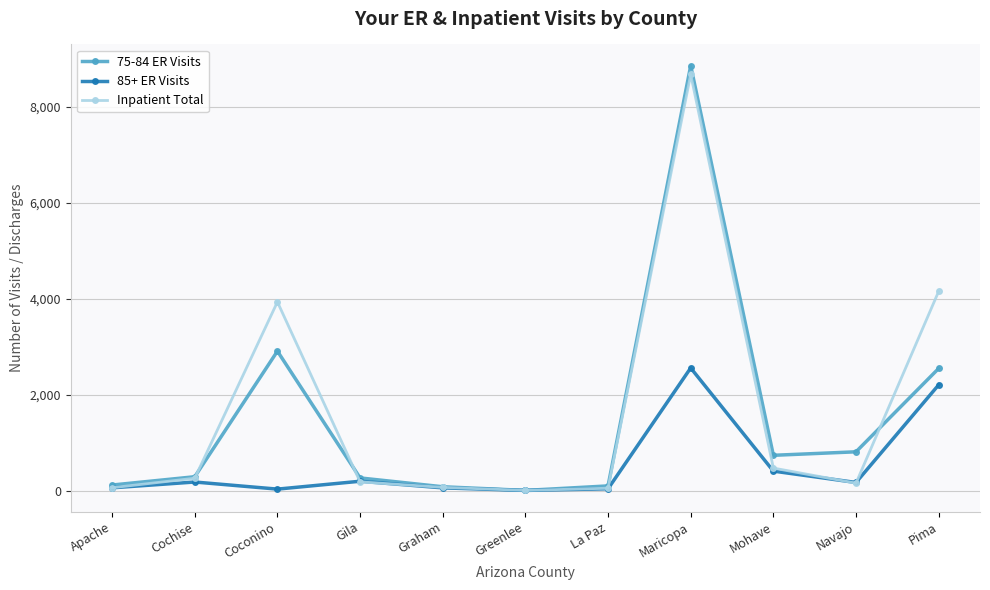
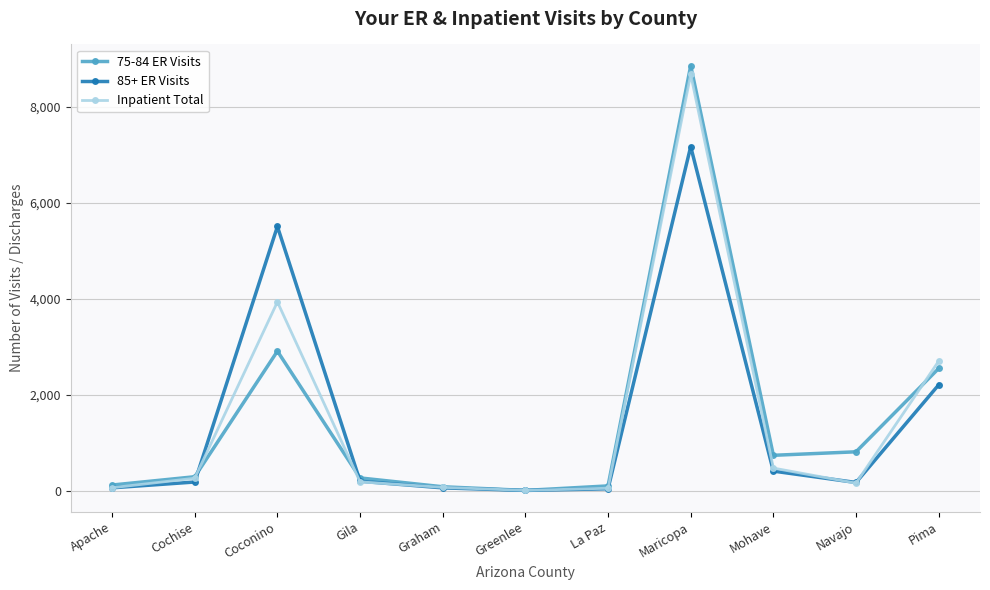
  {
    "75-84 ER Visits": {
      "Apache": "100",
      "Coconino": "2,900",
      "Gila": "300",
      "Maricopa": "8,900",
      "Mohave": "700",
      "Navajo": "800",
      "Pima": "2,600"
    },
    "85+ ER Visits": {
      "Cochise": "200",
-     "Coconino": "0",
-     "Maricopa": "2,600",
+     "Coconino": "5,500",
+     "Maricopa": "7,200",
      "Mohave": "400",
      "Pima": "2,200"
    },
    "Inpatient Total": {
      "Coconino": "3,900",
      "Maricopa": "8,700",
      "Mohave": "500",
-     "Pima": "4,200"
+     "Pima": "2,700"
    }
  }
